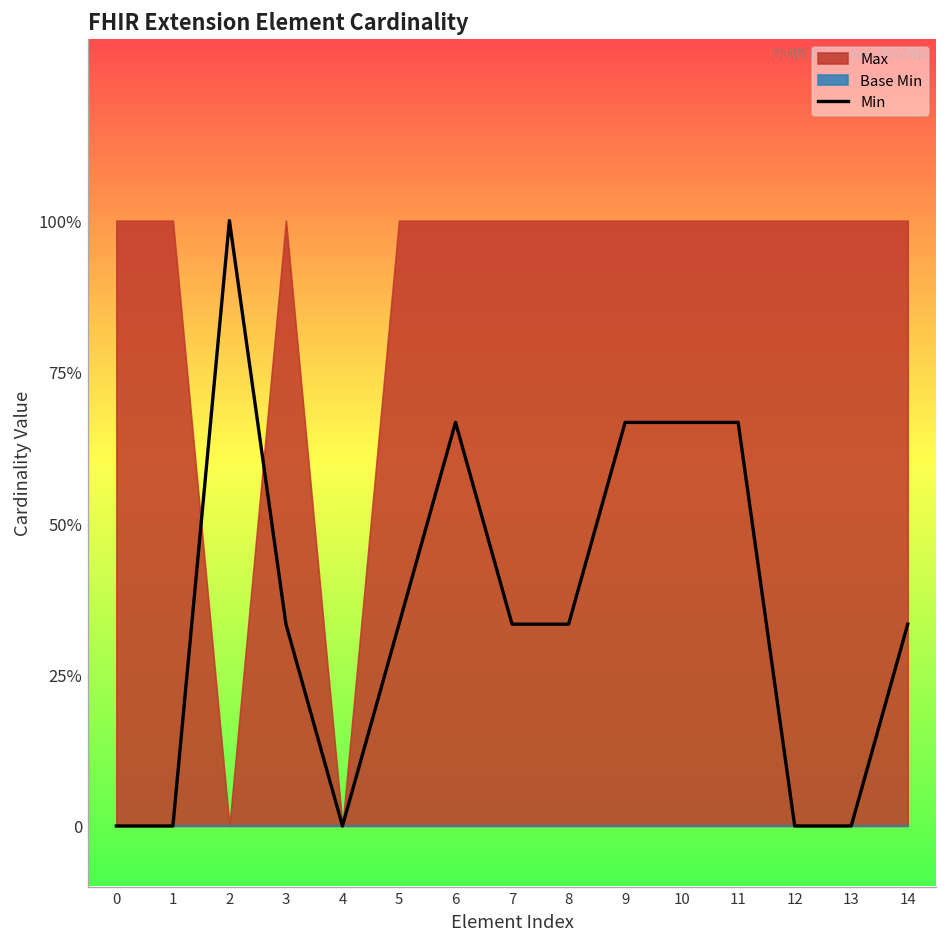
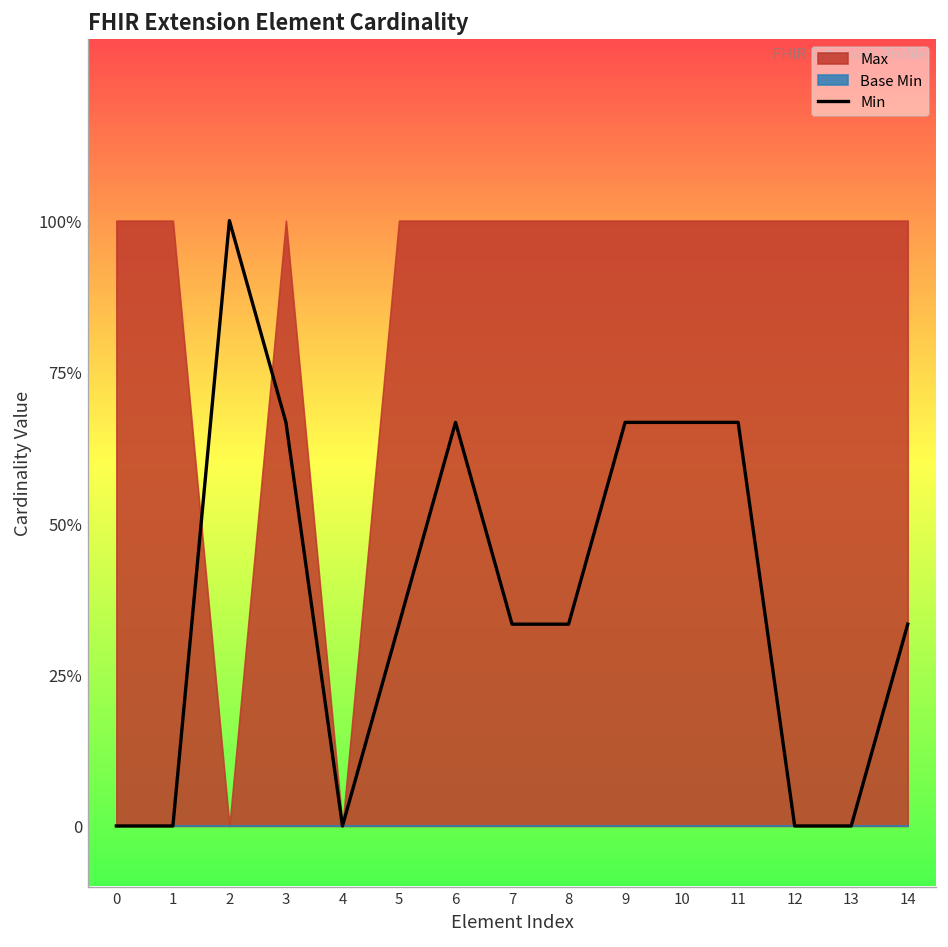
  {
    "Min": {
      "2": "100%",
-     "3": "33%",
+     "3": "67%",
      "5": "33%",
      "6": "67%",
      "7": "33%",
      "8": "33%",
      "9": "67%",
      "10": "67%",
      "11": "67%",
      "14": "33%"
    }
  }
